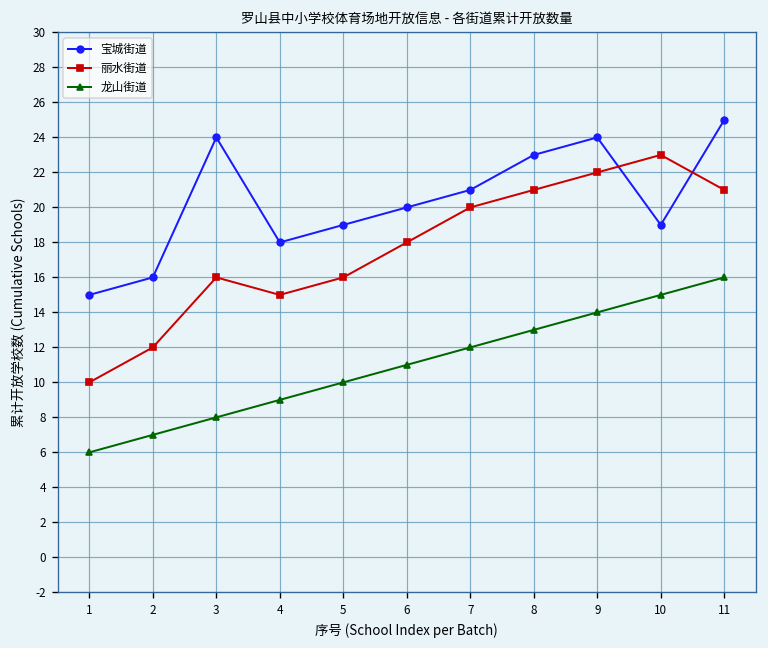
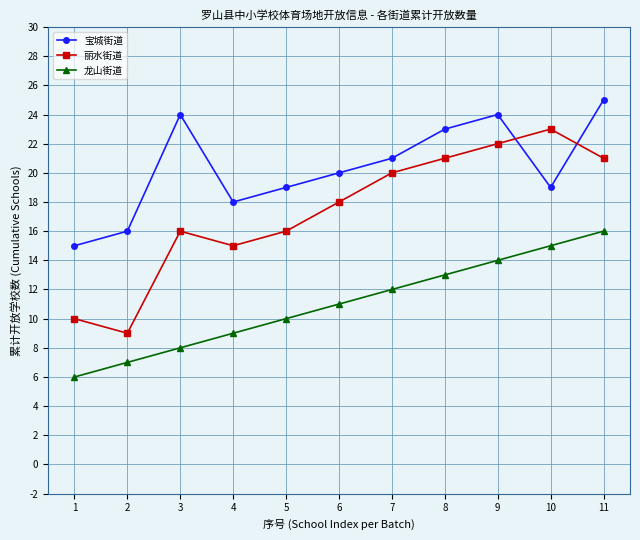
  {
    "宝城街道": {
      "1": 15,
      "2": 16,
      "3": 24,
      "4": 18,
      "5": 19,
      "6": 20,
      "7": 21,
      "8": 23,
      "9": 24,
      "10": 19,
      "11": 25
    },
    "丽水街道": {
      "1": 10,
-     "2": 12,
+     "2": 9,
      "3": 16,
      "4": 15,
      "5": 16,
      "6": 18,
      "7": 20,
      "8": 21,
      "9": 22,
      "10": 23,
      "11": 21
    },
    "龙山街道": {
      "1": 6,
      "2": 7,
      "3": 8,
      "4": 9,
      "5": 10,
      "6": 11,
      "7": 12,
      "8": 13,
      "9": 14,
      "10": 15,
      "11": 16
    }
  }
